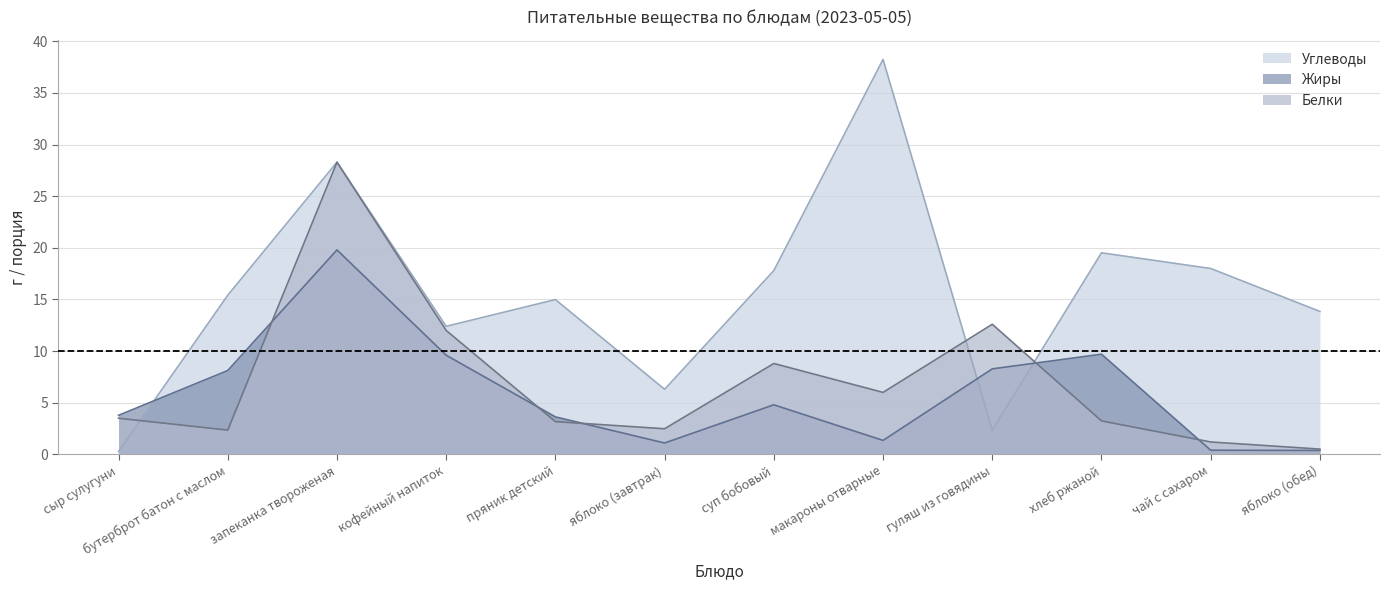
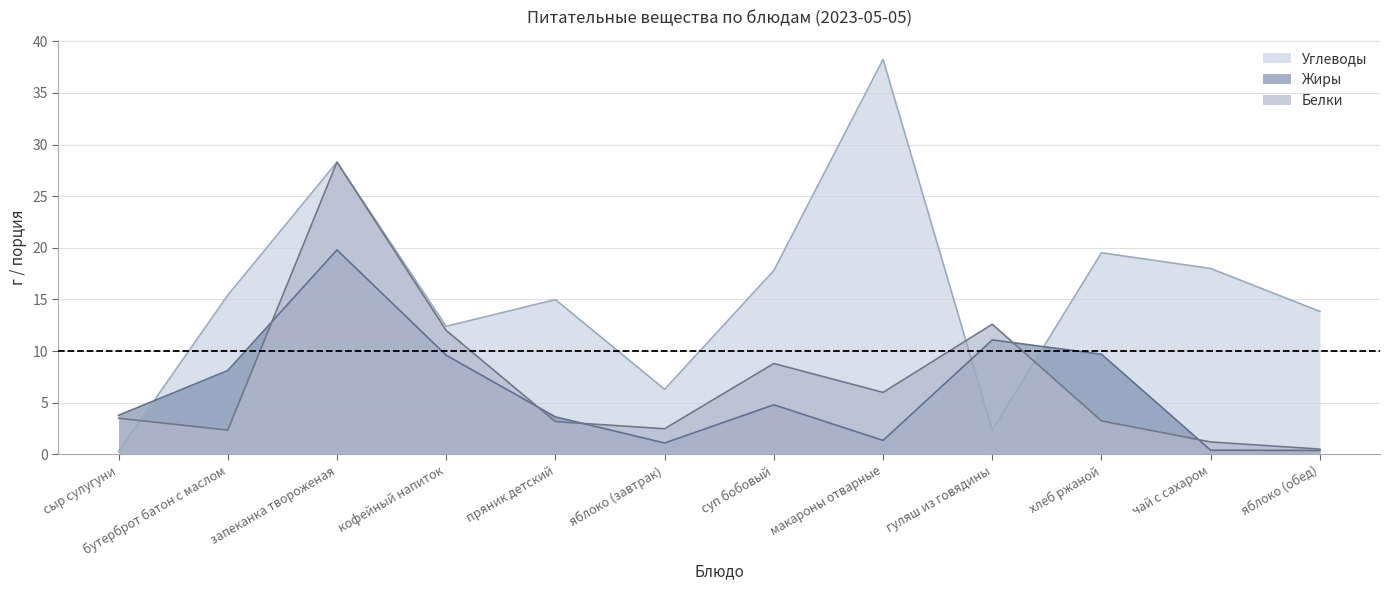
  {
    "Жиры": {
      "сыр сулугуни": 3.8,
      "бутерброт батон с маслом": 8.1,
      "запеканка твороженая": 19.8,
      "кофейный напиток": 9.6,
      "пряник детский": 3.6,
      "яблоко (завтрак)": 1.1,
      "суп бобовый": 4.8,
      "макароны отварные": 1.4,
-     "гуляш из говядины": 8.3,
+     "гуляш из говядины": 11.1,
      "хлеб ржаной": 9.7,
      "чай с сахаром": 0.4
    }
  }
